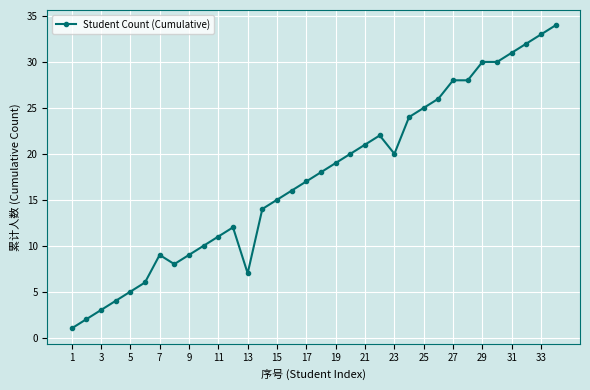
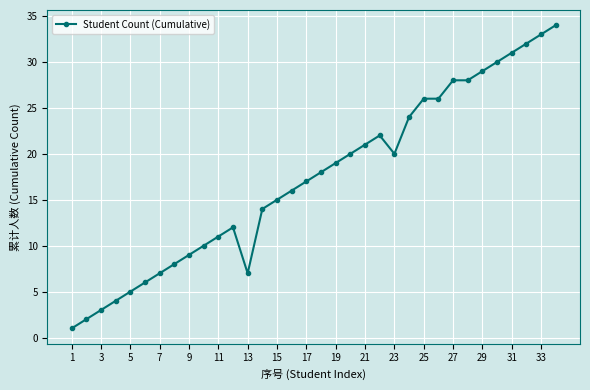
  {
    "1": 1,
    "3": 3,
    "5": 5,
-   "7": 9,
+   "7": 7,
    "9": 9,
    "11": 11,
    "13": 7,
    "15": 15,
    "17": 17,
    "19": 19,
    "21": 21,
    "23": 20,
-   "25": 25,
+   "25": 26,
    "27": 28,
-   "29": 30,
+   "29": 29,
    "31": 31,
    "33": 33
  }
